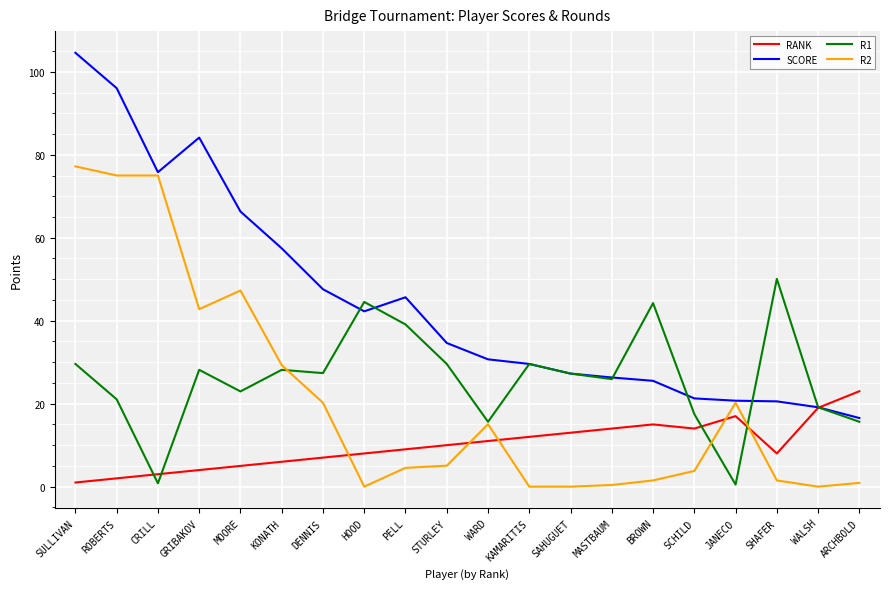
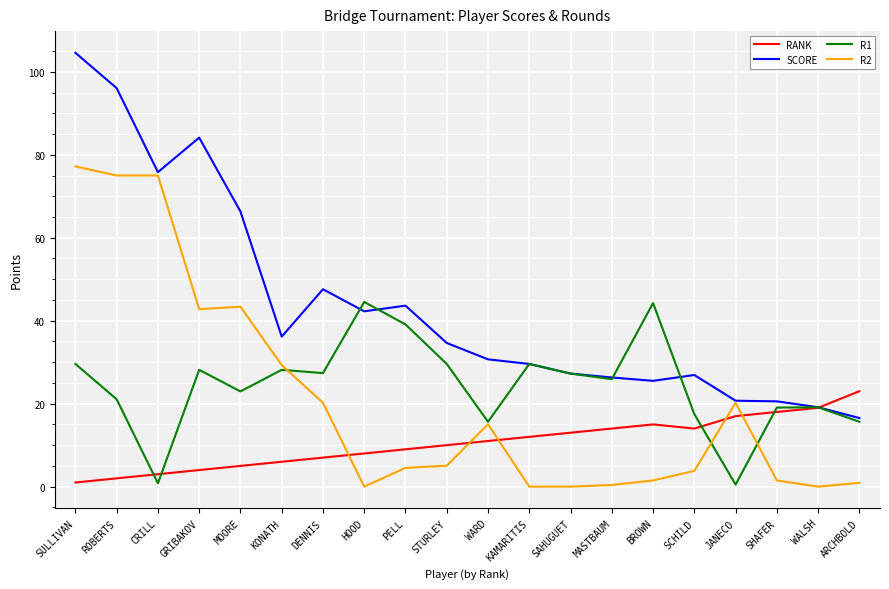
  {
    "RANK": {
      "SULLIVAN": 1,
      "ROBERTS": 2,
      "CRILL": 3,
      "GRIBAKOV": 4,
      "MOORE": 5,
      "KONATH": 6,
      "DENNIS": 7,
      "HOOD": 8,
      "PELL": 9,
      "STURLEY": 10,
      "WARD": 11,
      "KAMARITIS": 12,
      "SAHUGUET": 13,
      "MASTBAUM": 14,
      "BROWN": 15,
      "SCHILD": 14,
      "JANECO": 17,
-     "SHAFER": 8,
+     "SHAFER": 18,
      "ARCHBOLD": 23
    },
    "SCORE": {
      "SULLIVAN": 105,
      "ROBERTS": 96,
      "CRILL": 76,
      "GRIBAKOV": 84,
      "MOORE": 66,
-     "KONATH": 57,
+     "KONATH": 36,
      "DENNIS": 48,
      "HOOD": 42,
-     "PELL": 46,
+     "PELL": 44,
      "STURLEY": 35,
      "WARD": 31,
      "BROWN": 26,
-     "SCHILD": 21,
+     "SCHILD": 27,
      "SHAFER": 21,
      "ARCHBOLD": 17
    },
    "R1": {
      "SULLIVAN": 30,
      "ROBERTS": 21,
      "CRILL": 1,
      "GRIBAKOV": 28,
      "MOORE": 23,
      "KONATH": 28,
      "DENNIS": 27,
      "HOOD": 45,
      "PELL": 39,
      "STURLEY": 30,
      "BROWN": 44,
      "SCHILD": 17,
      "JANECO": 1,
-     "SHAFER": 50,
+     "SHAFER": 19,
      "ARCHBOLD": 16
    },
    "R2": {
      "SULLIVAN": 77,
      "ROBERTS": 75,
      "CRILL": 75,
      "GRIBAKOV": 43,
-     "MOORE": 47,
+     "MOORE": 43,
      "KONATH": 29,
      "DENNIS": 20,
      "HOOD": 0,
      "PELL": 5,
      "STURLEY": 5,
      "KAMARITIS": 0,
      "SAHUGUET": 0,
      "MASTBAUM": 0,
      "BROWN": 2,
      "SCHILD": 4,
      "SHAFER": 2,
      "WALSH": 0,
      "ARCHBOLD": 1
    }
  }
